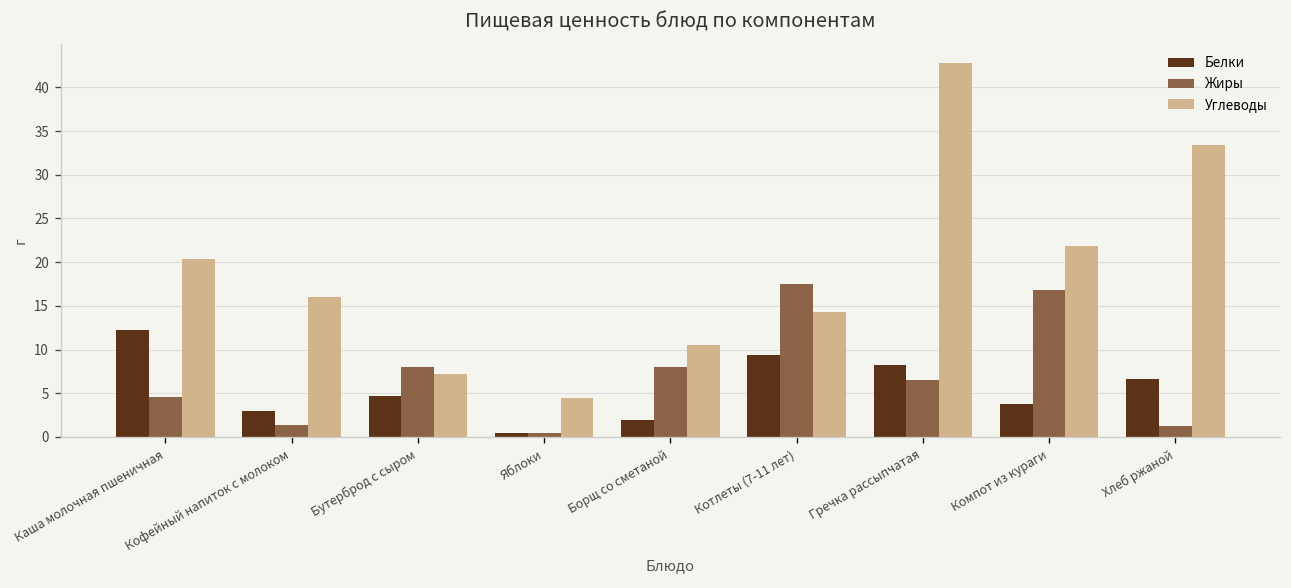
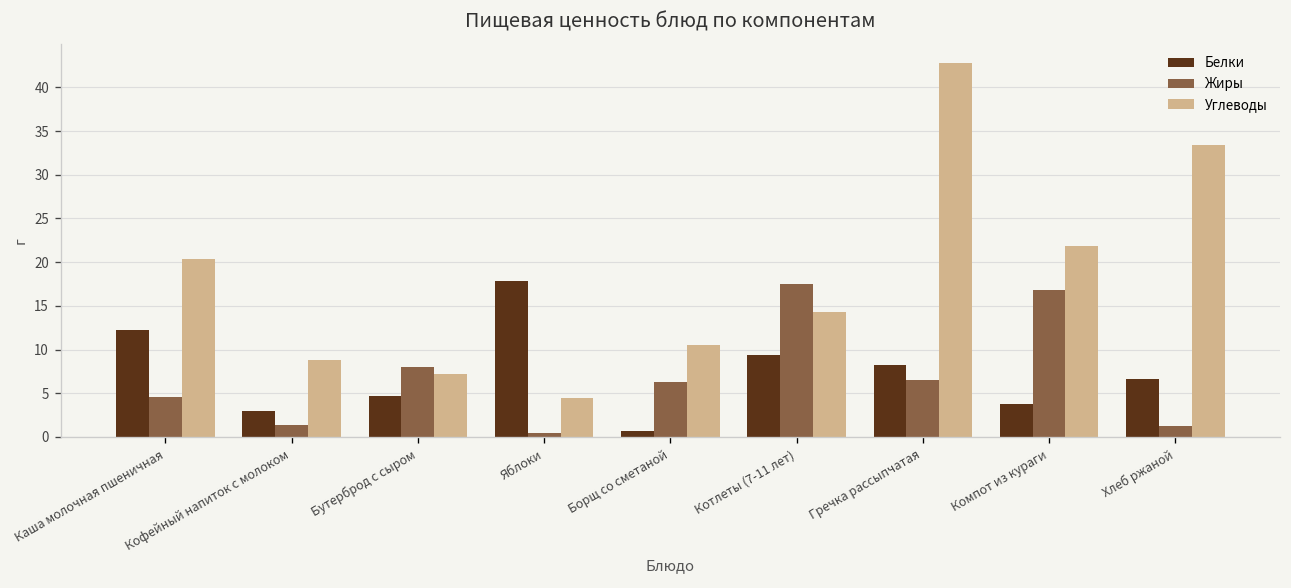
  {
    "Белки": {
      "Каша молочная пшеничная": 12,
      "Кофейный напиток с молоком": 3,
      "Бутерброд с сыром": 5,
-     "Яблоки": 0,
-     "Борщ со сметаной": 2,
+     "Яблоки": 18,
+     "Борщ со сметаной": 1,
      "Котлеты (7-11 лет)": 9,
      "Гречка рассыпчатая": 8,
      "Компот из кураги": 4,
      "Хлеб ржаной": 7
    },
    "Жиры": {
      "Каша молочная пшеничная": 5,
      "Кофейный напиток с молоком": 1,
      "Бутерброд с сыром": 8,
      "Яблоки": 0,
-     "Борщ со сметаной": 8,
+     "Борщ со сметаной": 6,
      "Котлеты (7-11 лет)": 18,
      "Гречка рассыпчатая": 7,
      "Компот из кураги": 17,
      "Хлеб ржаной": 1
    },
    "Углеводы": {
      "Каша молочная пшеничная": 20,
-     "Кофейный напиток с молоком": 16,
+     "Кофейный напиток с молоком": 9,
      "Бутерброд с сыром": 7,
      "Яблоки": 4,
      "Борщ со сметаной": 11,
      "Котлеты (7-11 лет)": 14,
      "Гречка рассыпчатая": 43,
      "Компот из кураги": 22,
      "Хлеб ржаной": 33
    }
  }
